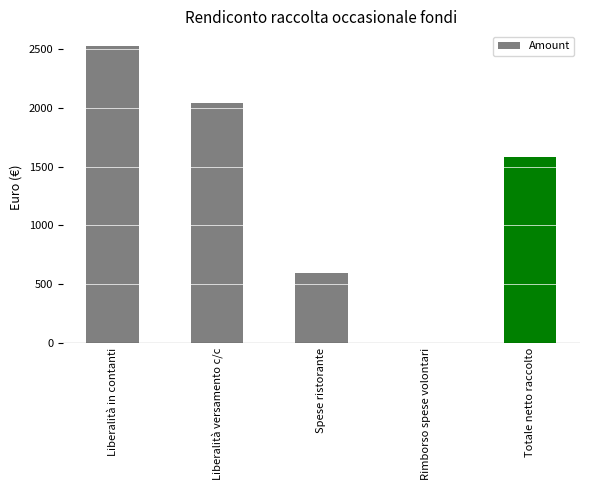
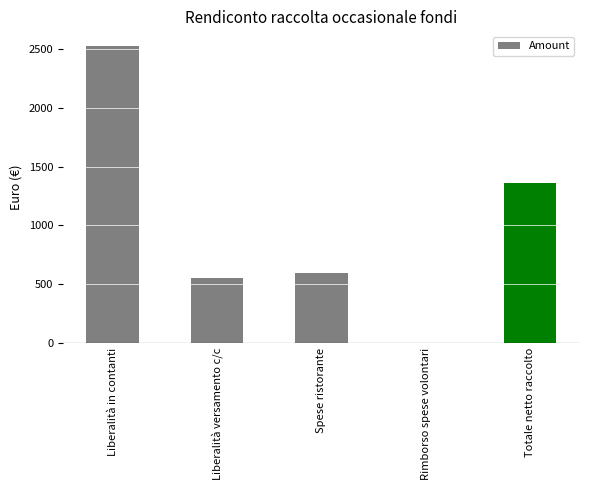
  {
    "Liberalità in contanti": 2530,
-   "Liberalità versamento c/c": 2040,
+   "Liberalità versamento c/c": 560,
    "Spese ristorante": 590,
    "Rimborso spese volontari": 0,
-   "Totale netto raccolto": 1580
+   "Totale netto raccolto": 1360
  }
